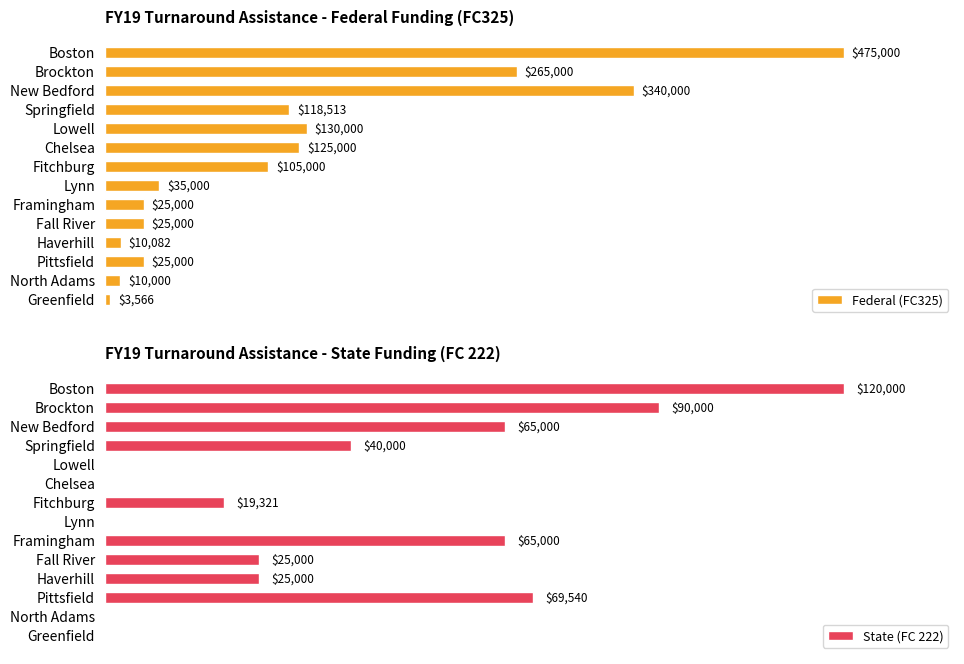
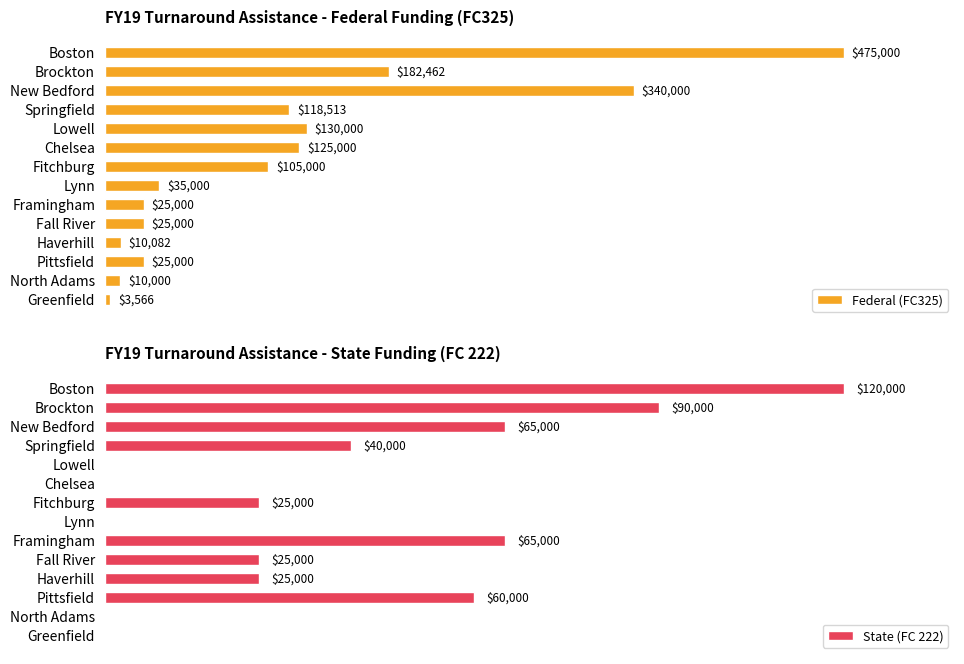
  {
    "FY19 Turnaround Assistance - Federal Funding (FC325)": {
      "Boston": "$475,000",
-     "Brockton": "$265,000",
+     "Brockton": "$182,462",
      "New Bedford": "$340,000",
      "Springfield": "$118,513",
      "Lowell": "$130,000",
      "Chelsea": "$125,000",
      "Fitchburg": "$105,000",
      "Lynn": "$35,000",
      "Framingham": "$25,000",
      "Fall River": "$25,000",
      "Haverhill": "$10,082",
      "Pittsfield": "$25,000",
      "North Adams": "$10,000",
      "Greenfield": "$3,566"
    },
    "FY19 Turnaround Assistance - State Funding (FC 222)": {
      "Boston": "$120,000",
      "Brockton": "$90,000",
      "New Bedford": "$65,000",
      "Springfield": "$40,000",
-     "Fitchburg": "$19,321",
+     "Fitchburg": "$25,000",
      "Framingham": "$65,000",
      "Fall River": "$25,000",
      "Haverhill": "$25,000",
-     "Pittsfield": "$69,540"
+     "Pittsfield": "$60,000"
    }
  }
